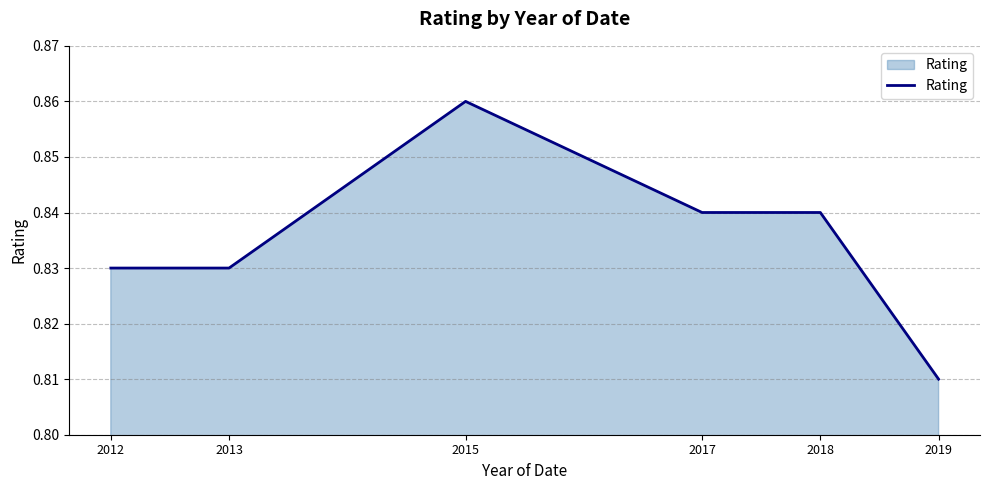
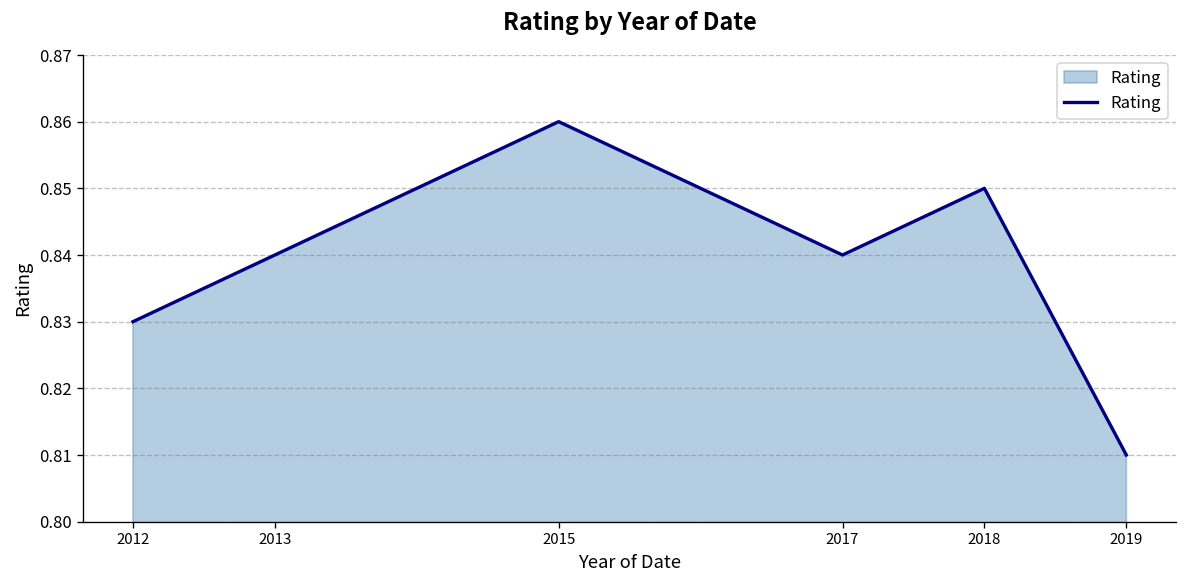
  {
    "2012": 0.83,
-   "2013": 0.83,
+   "2013": 0.84,
    "2015": 0.86,
    "2017": 0.84,
-   "2018": 0.84,
+   "2018": 0.85,
    "2019": 0.81
  }
